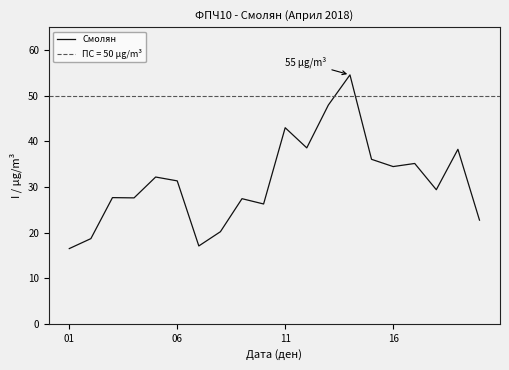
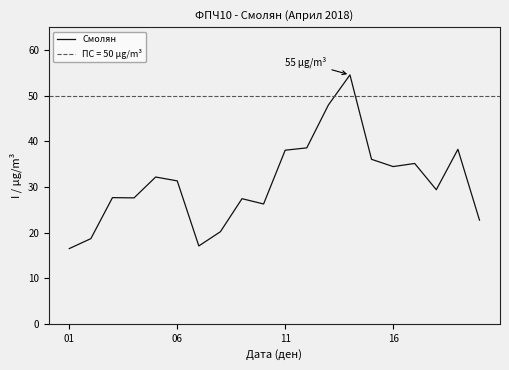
  {
    "01": 16,
    "06": 31,
-   "11": 43,
+   "11": 38,
    "16": 34
  }
